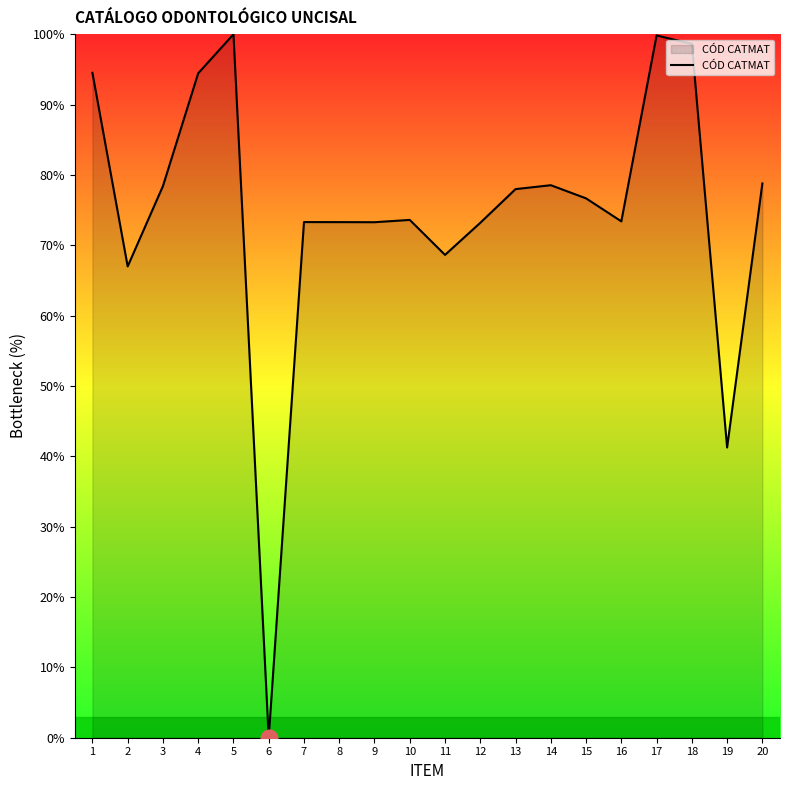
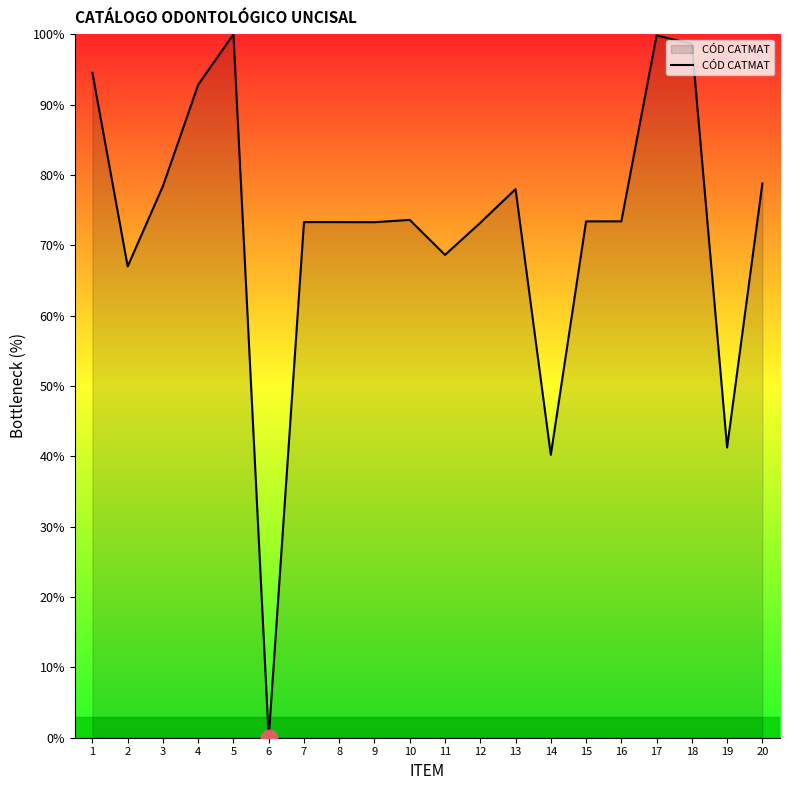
  {
    "CÓD CATMAT": {
      "1": "95%",
      "2": "67%",
      "3": "78%",
-     "4": "94%",
+     "4": "93%",
      "5": "100%",
      "7": "73%",
      "8": "73%",
      "9": "73%",
      "10": "74%",
      "11": "69%",
      "12": "73%",
      "13": "78%",
-     "14": "79%",
-     "15": "77%",
+     "14": "40%",
+     "15": "73%",
      "16": "73%",
      "17": "100%",
      "19": "41%",
      "20": "79%"
    }
  }
